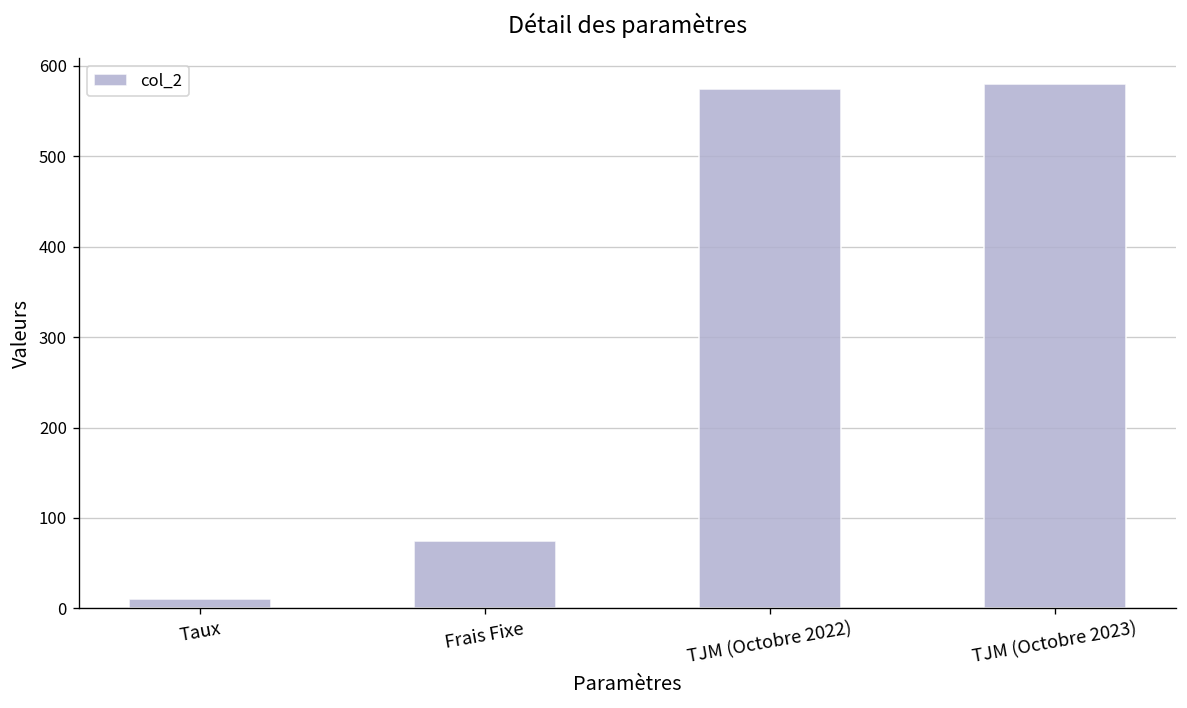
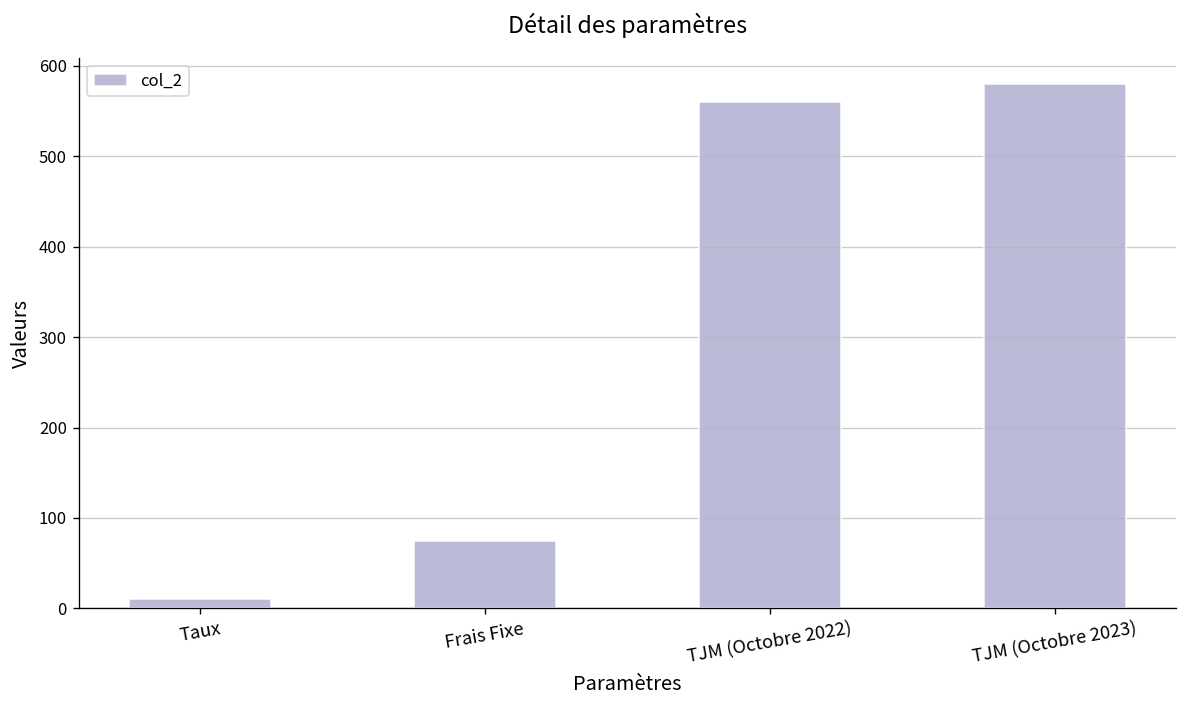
  {
    "Taux": 10,
    "Frais Fixe": 80,
-   "TJM (Octobre 2022)": 570,
+   "TJM (Octobre 2022)": 560,
    "TJM (Octobre 2023)": 580
  }
